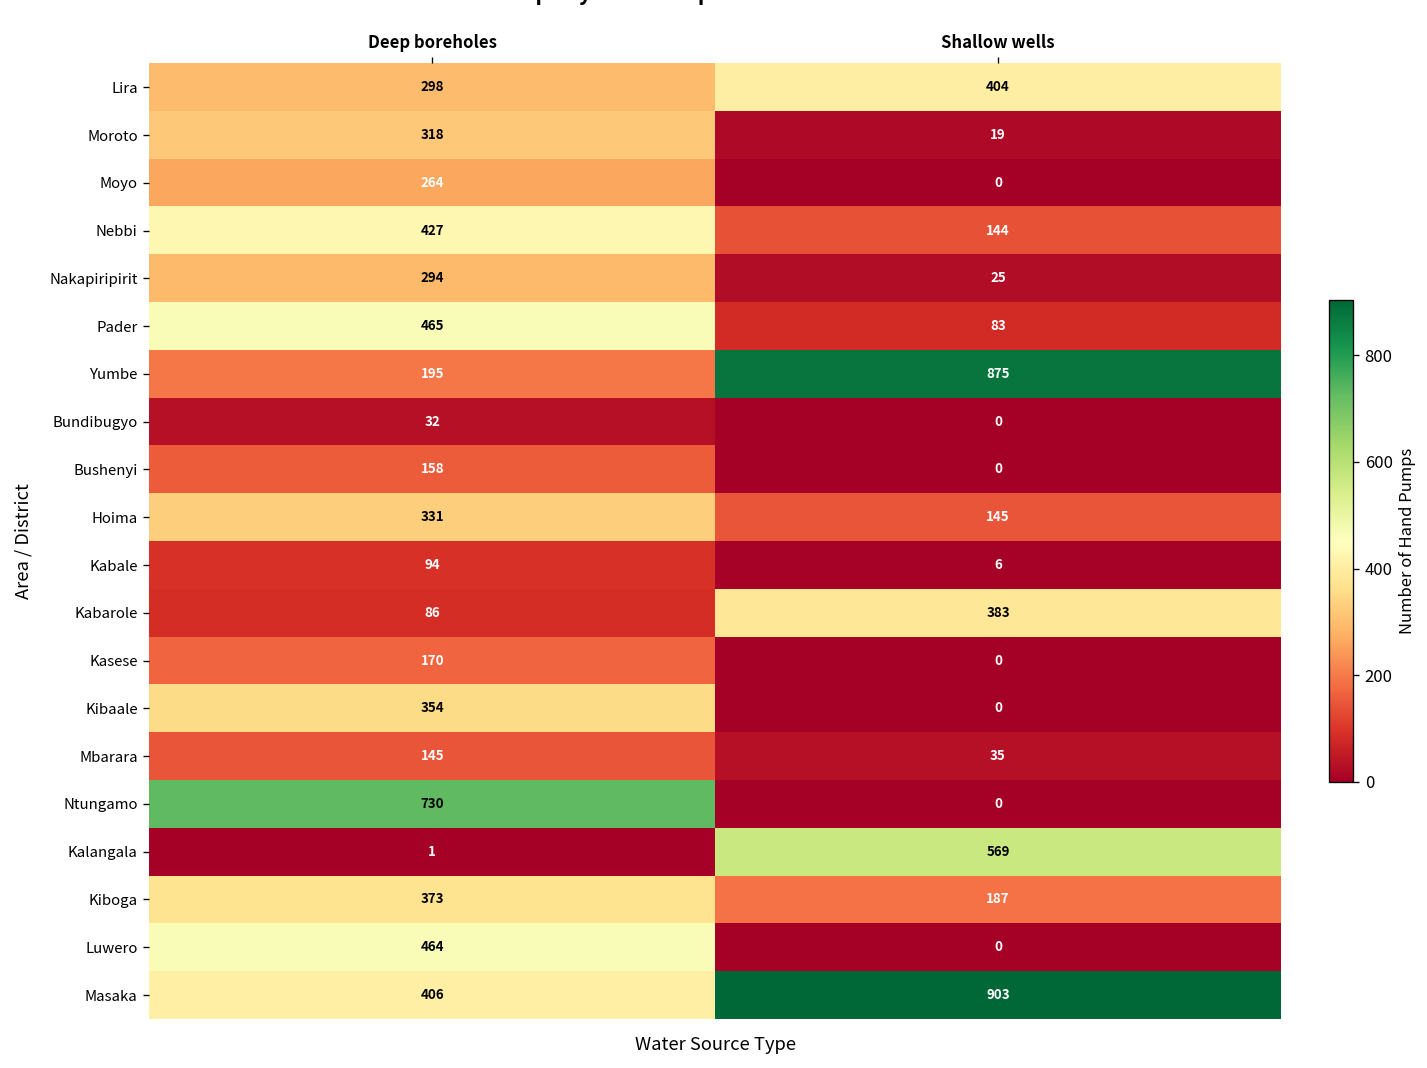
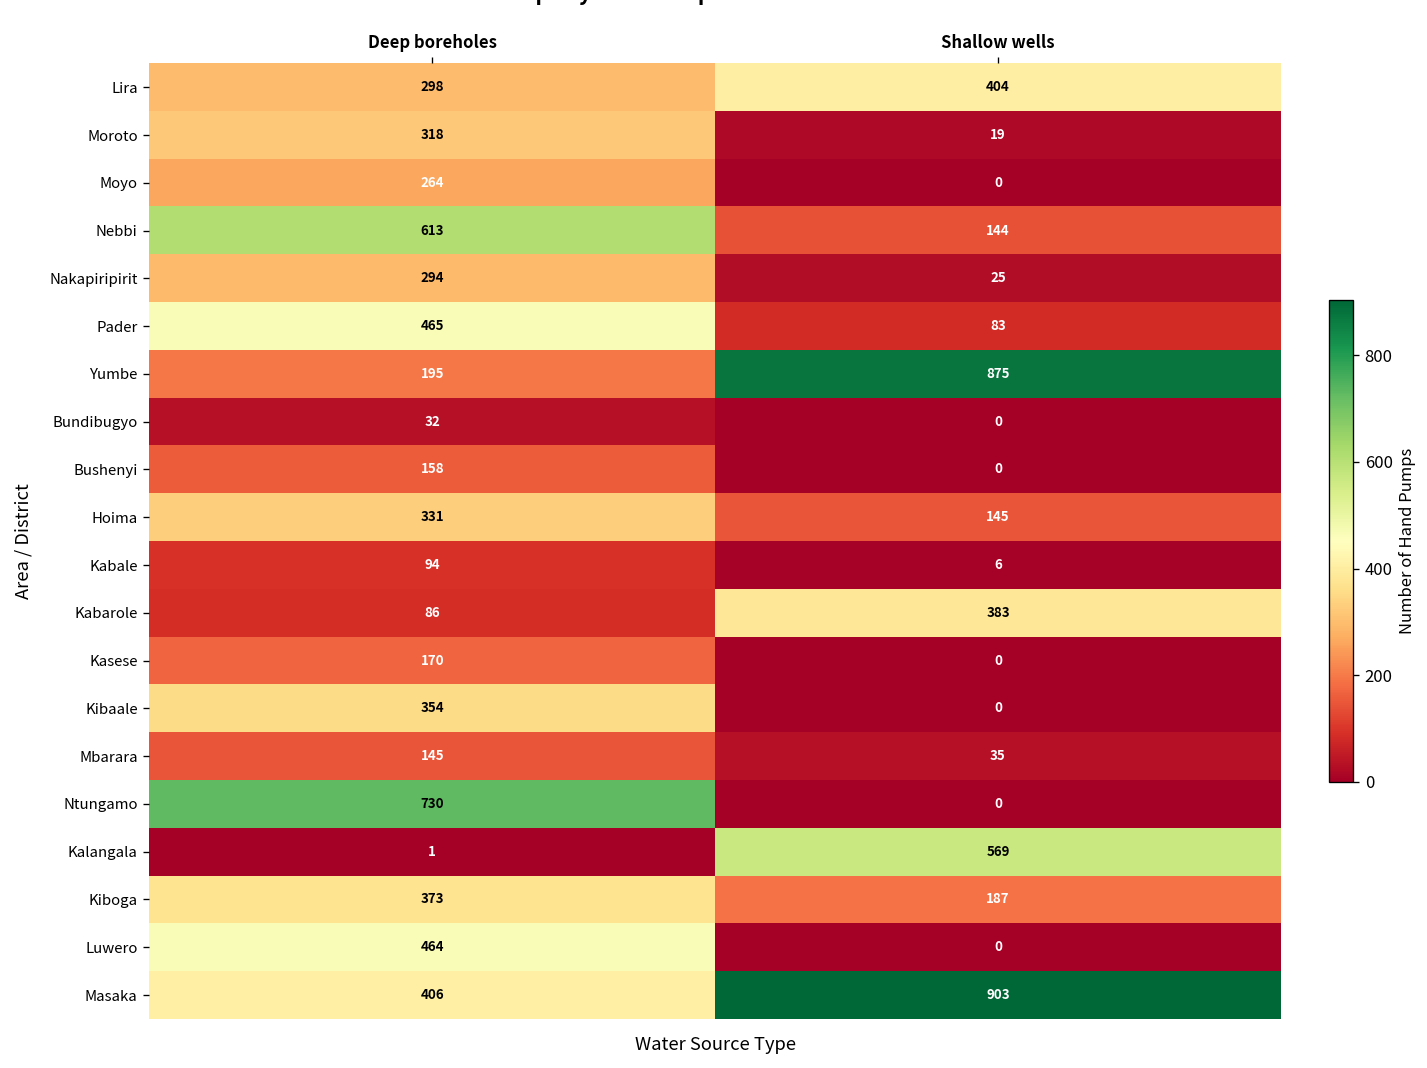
  {
    "Lira": {
      "Deep boreholes": 298,
      "Shallow wells": 404
    },
    "Moroto": {
      "Deep boreholes": 318,
      "Shallow wells": 19
    },
    "Moyo": {
      "Deep boreholes": 264,
      "Shallow wells": 0
    },
    "Nebbi": {
-     "Deep boreholes": 427,
+     "Deep boreholes": 613,
      "Shallow wells": 144
    },
    "Nakapiripirit": {
      "Deep boreholes": 294,
      "Shallow wells": 25
    },
    "Pader": {
      "Deep boreholes": 465,
      "Shallow wells": 83
    },
    "Yumbe": {
      "Deep boreholes": 195,
      "Shallow wells": 875
    },
    "Bundibugyo": {
      "Deep boreholes": 32,
      "Shallow wells": 0
    },
    "Bushenyi": {
      "Deep boreholes": 158,
      "Shallow wells": 0
    },
    "Hoima": {
      "Deep boreholes": 331,
      "Shallow wells": 145
    },
    "Kabale": {
      "Deep boreholes": 94,
      "Shallow wells": 6
    },
    "Kabarole": {
      "Deep boreholes": 86,
      "Shallow wells": 383
    },
    "Kasese": {
      "Deep boreholes": 170,
      "Shallow wells": 0
    },
    "Kibaale": {
      "Deep boreholes": 354,
      "Shallow wells": 0
    },
    "Mbarara": {
      "Deep boreholes": 145,
      "Shallow wells": 35
    },
    "Ntungamo": {
      "Deep boreholes": 730,
      "Shallow wells": 0
    },
    "Kalangala": {
      "Deep boreholes": 1,
      "Shallow wells": 569
    },
    "Kiboga": {
      "Deep boreholes": 373,
      "Shallow wells": 187
    },
    "Luwero": {
      "Deep boreholes": 464,
      "Shallow wells": 0
    },
    "Masaka": {
      "Deep boreholes": 406,
      "Shallow wells": 903
    }
  }
